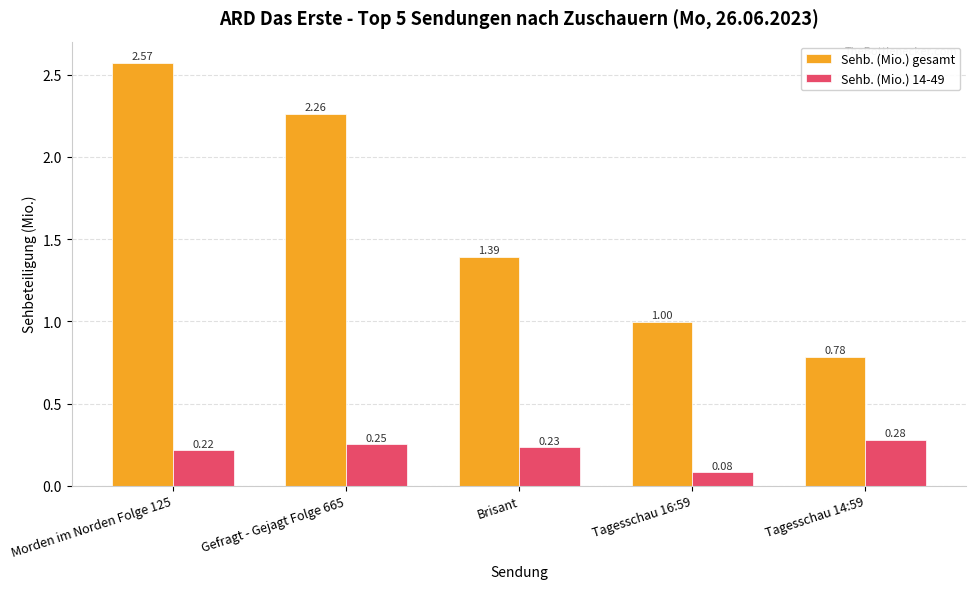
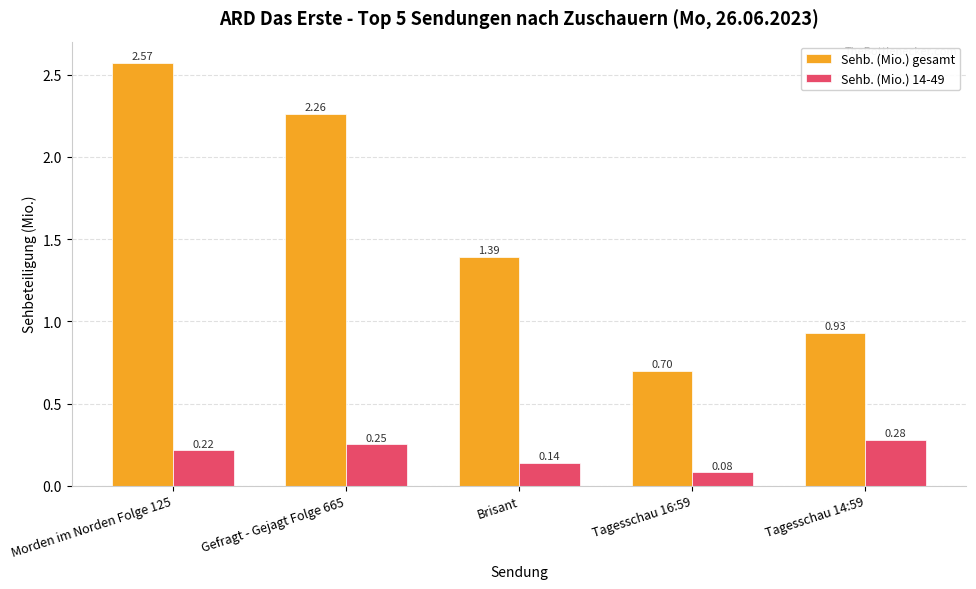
  {
    "Sehb. (Mio.) gesamt": {
      "Morden im Norden Folge 125": 2.57,
      "Gefragt - Gejagt Folge 665": 2.26,
      "Brisant": 1.39,
-     "Tagesschau 16:59": 1.00,
-     "Tagesschau 14:59": 0.78
+     "Tagesschau 16:59": 0.70,
+     "Tagesschau 14:59": 0.93
    },
    "Sehb. (Mio.) 14-49": {
      "Morden im Norden Folge 125": 0.22,
      "Gefragt - Gejagt Folge 665": 0.25,
-     "Brisant": 0.23,
+     "Brisant": 0.14,
      "Tagesschau 16:59": 0.08,
      "Tagesschau 14:59": 0.28
    }
  }
